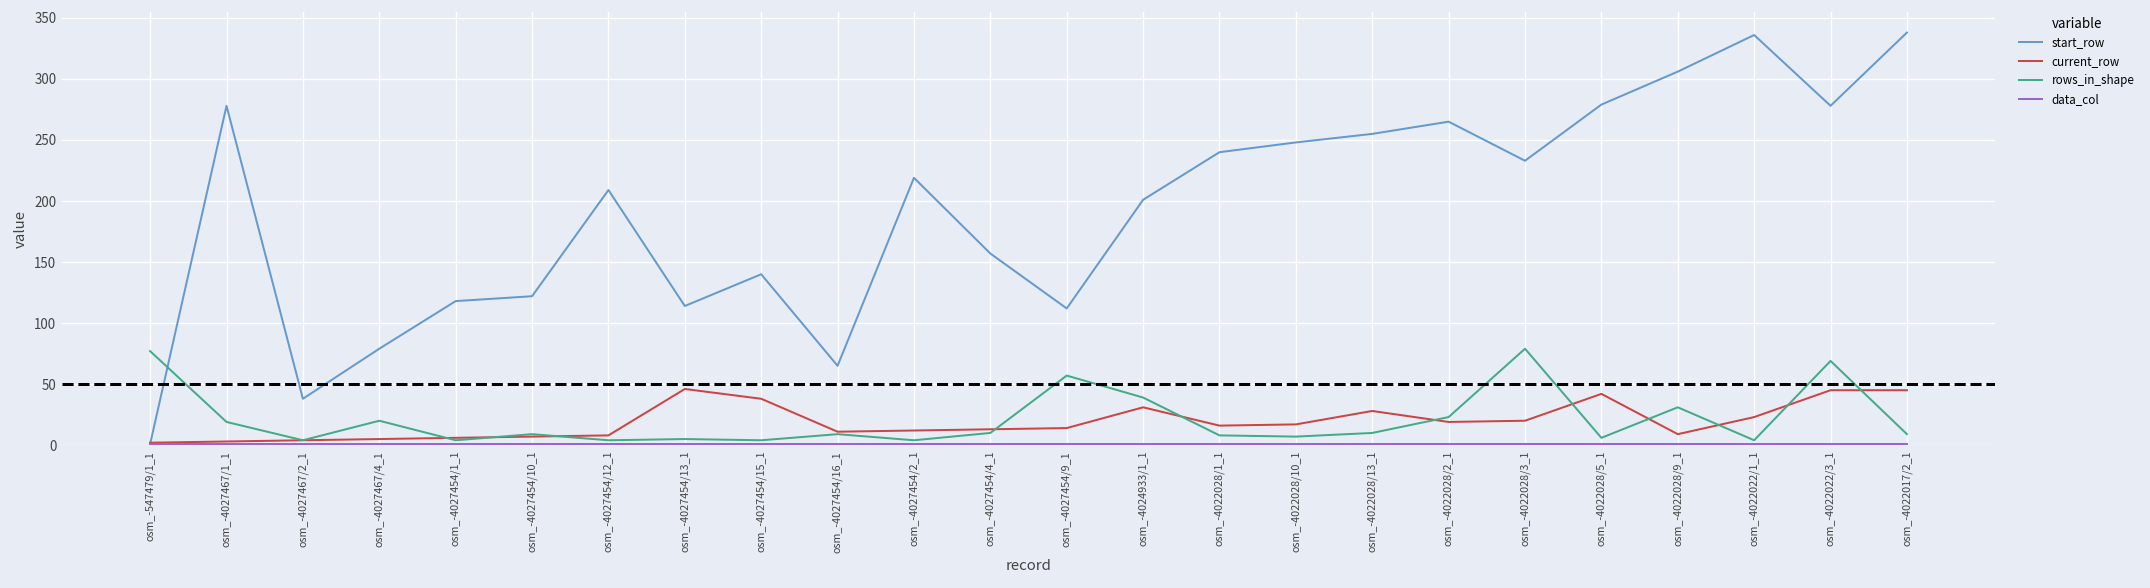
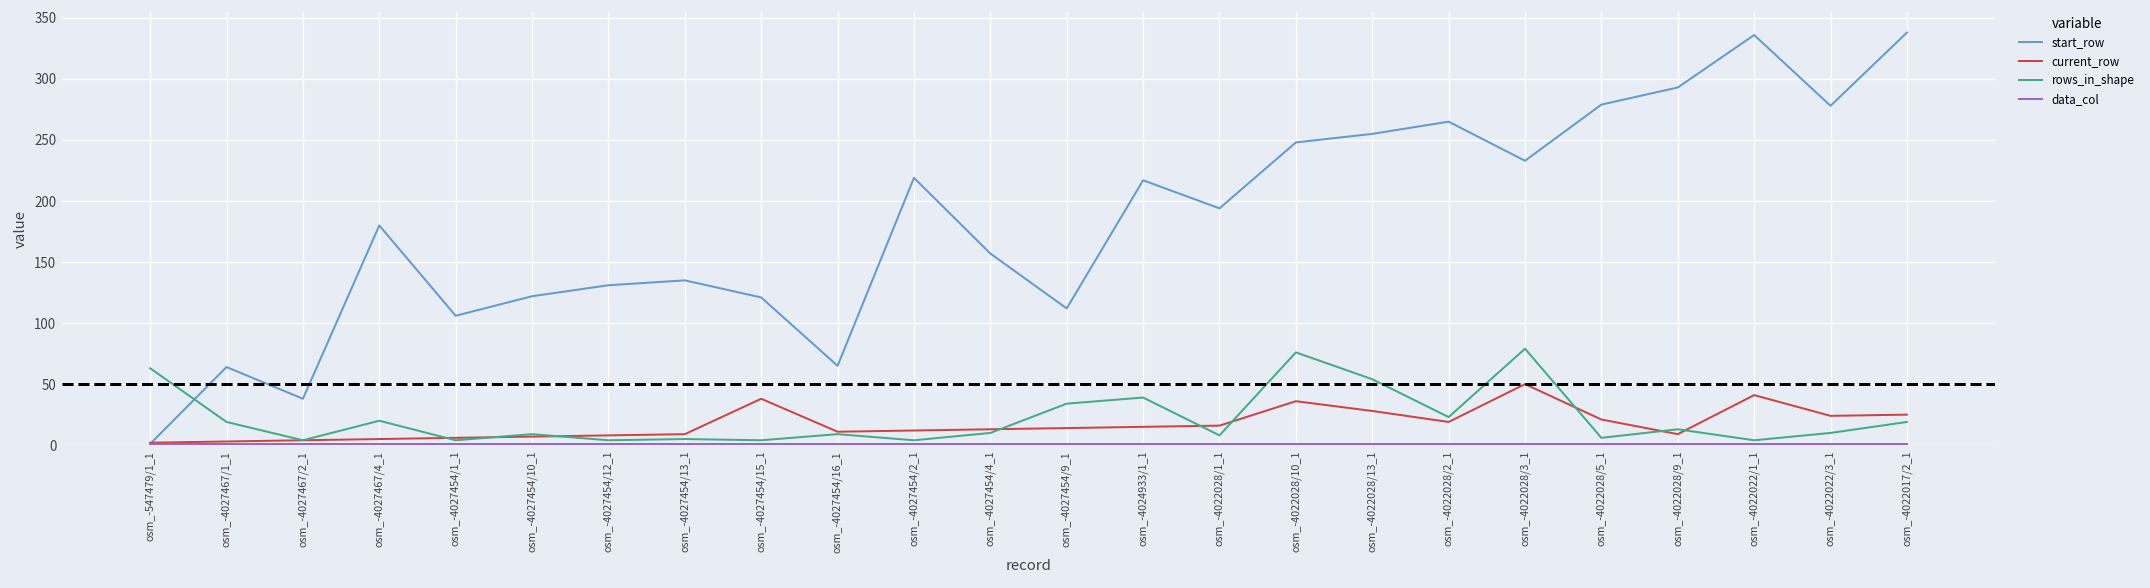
  {
    "start_row": {
-     "osm_-4027467/1_1": 278,
+     "osm_-4027467/1_1": 64,
      "osm_-4027467/2_1": 38,
-     "osm_-4027467/4_1": 79,
-     "osm_-4027454/1_1": 118,
+     "osm_-4027467/4_1": 180,
+     "osm_-4027454/1_1": 106,
      "osm_-4027454/10_1": 122,
-     "osm_-4027454/12_1": 209,
-     "osm_-4027454/13_1": 114,
-     "osm_-4027454/15_1": 140,
+     "osm_-4027454/12_1": 131,
+     "osm_-4027454/13_1": 135,
+     "osm_-4027454/15_1": 121,
      "osm_-4027454/16_1": 65,
      "osm_-4027454/2_1": 219,
      "osm_-4027454/4_1": 157,
      "osm_-4027454/9_1": 112,
-     "osm_-4024933/1_1": 201,
-     "osm_-4022028/1_1": 240,
+     "osm_-4024933/1_1": 217,
+     "osm_-4022028/1_1": 194,
      "osm_-4022028/10_1": 248,
      "osm_-4022028/13_1": 255,
      "osm_-4022028/2_1": 265,
      "osm_-4022028/3_1": 233,
      "osm_-4022028/5_1": 279,
-     "osm_-4022028/9_1": 306,
+     "osm_-4022028/9_1": 293,
      "osm_-4022022/1_1": 336,
      "osm_-4022022/3_1": 278,
      "osm_-4022017/2_1": 338
    },
    "current_row": {
      "osm_-4027467/4_1": 5,
      "osm_-4027454/12_1": 8,
-     "osm_-4027454/13_1": 46,
+     "osm_-4027454/13_1": 9,
      "osm_-4027454/15_1": 38,
      "osm_-4027454/2_1": 12,
      "osm_-4027454/4_1": 13,
      "osm_-4027454/9_1": 14,
-     "osm_-4024933/1_1": 31,
+     "osm_-4024933/1_1": 15,
      "osm_-4022028/1_1": 16,
-     "osm_-4022028/10_1": 17,
+     "osm_-4022028/10_1": 36,
      "osm_-4022028/13_1": 28,
      "osm_-4022028/2_1": 19,
-     "osm_-4022028/3_1": 20,
-     "osm_-4022028/5_1": 42,
+     "osm_-4022028/3_1": 50,
+     "osm_-4022028/5_1": 21,
      "osm_-4022028/9_1": 9,
-     "osm_-4022022/1_1": 23,
-     "osm_-4022022/3_1": 45,
-     "osm_-4022017/2_1": 45
+     "osm_-4022022/1_1": 41,
+     "osm_-4022022/3_1": 24,
+     "osm_-4022017/2_1": 25
    },
    "rows_in_shape": {
-     "osm_-547479/1_1": 77,
+     "osm_-547479/1_1": 63,
      "osm_-4027467/1_1": 19,
      "osm_-4027467/4_1": 20,
      "osm_-4027454/12_1": 4,
      "osm_-4027454/13_1": 5,
      "osm_-4027454/15_1": 4,
      "osm_-4027454/2_1": 4,
      "osm_-4027454/4_1": 10,
-     "osm_-4027454/9_1": 57,
+     "osm_-4027454/9_1": 34,
      "osm_-4024933/1_1": 39,
      "osm_-4022028/1_1": 8,
-     "osm_-4022028/10_1": 7,
-     "osm_-4022028/13_1": 10,
+     "osm_-4022028/10_1": 76,
+     "osm_-4022028/13_1": 54,
      "osm_-4022028/2_1": 23,
      "osm_-4022028/3_1": 79,
      "osm_-4022028/5_1": 6,
-     "osm_-4022028/9_1": 31,
+     "osm_-4022028/9_1": 13,
      "osm_-4022022/1_1": 4,
-     "osm_-4022022/3_1": 69,
-     "osm_-4022017/2_1": 9
+     "osm_-4022022/3_1": 10,
+     "osm_-4022017/2_1": 19
    },
    "data_col": {
      "osm_-4027467/2_1": 1,
      "osm_-4027467/4_1": 1,
      "osm_-4027454/1_1": 1,
      "osm_-4027454/10_1": 1,
      "osm_-4027454/12_1": 1,
      "osm_-4027454/13_1": 1,
      "osm_-4027454/15_1": 1,
      "osm_-4027454/16_1": 1,
      "osm_-4027454/2_1": 1,
      "osm_-4027454/4_1": 1,
      "osm_-4027454/9_1": 1,
      "osm_-4024933/1_1": 1,
      "osm_-4022028/1_1": 1,
      "osm_-4022028/10_1": 1,
      "osm_-4022028/13_1": 1,
      "osm_-4022028/2_1": 1,
      "osm_-4022028/3_1": 1,
      "osm_-4022028/5_1": 1,
      "osm_-4022028/9_1": 1,
      "osm_-4022022/1_1": 1,
      "osm_-4022022/3_1": 1,
      "osm_-4022017/2_1": 1
    }
  }
